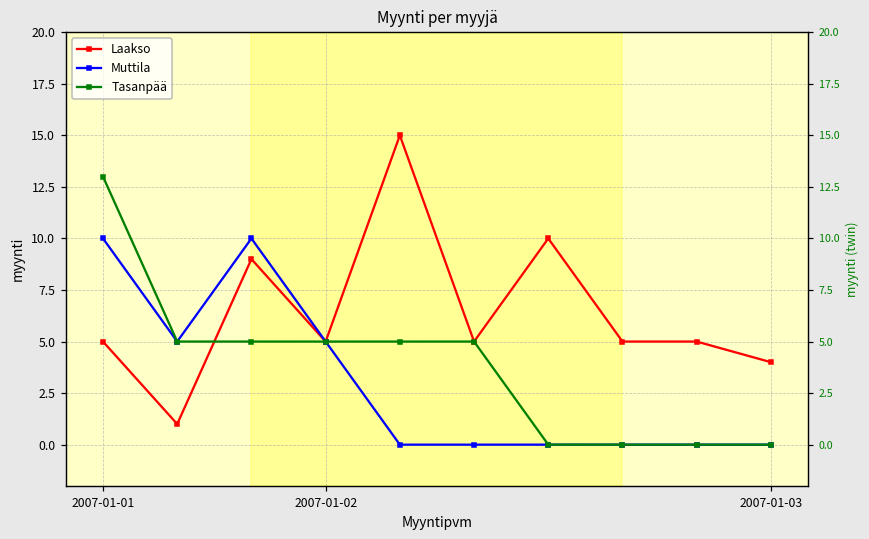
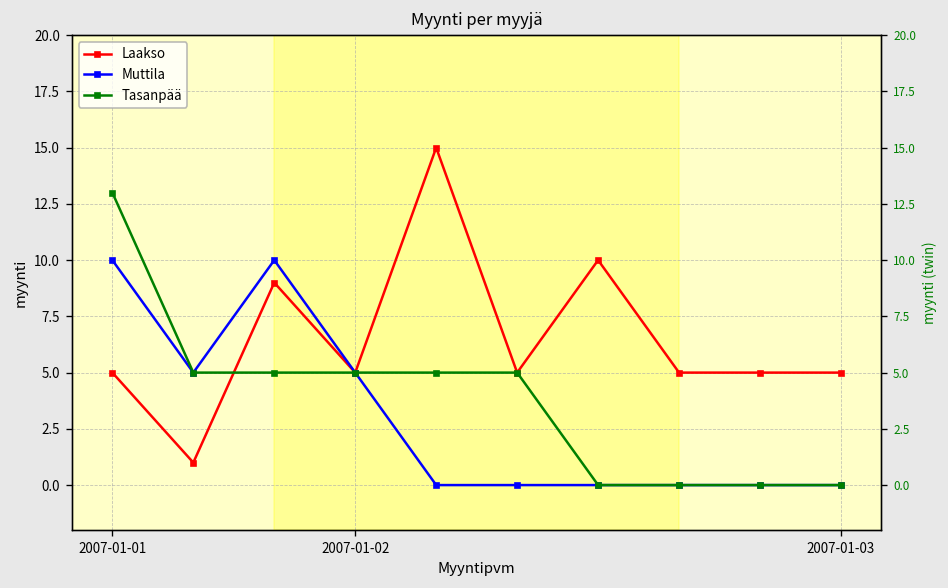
  {
    "Laakso": {
-     "2007-01-03": 4
+     "2007-01-03": 5
    }
  }
